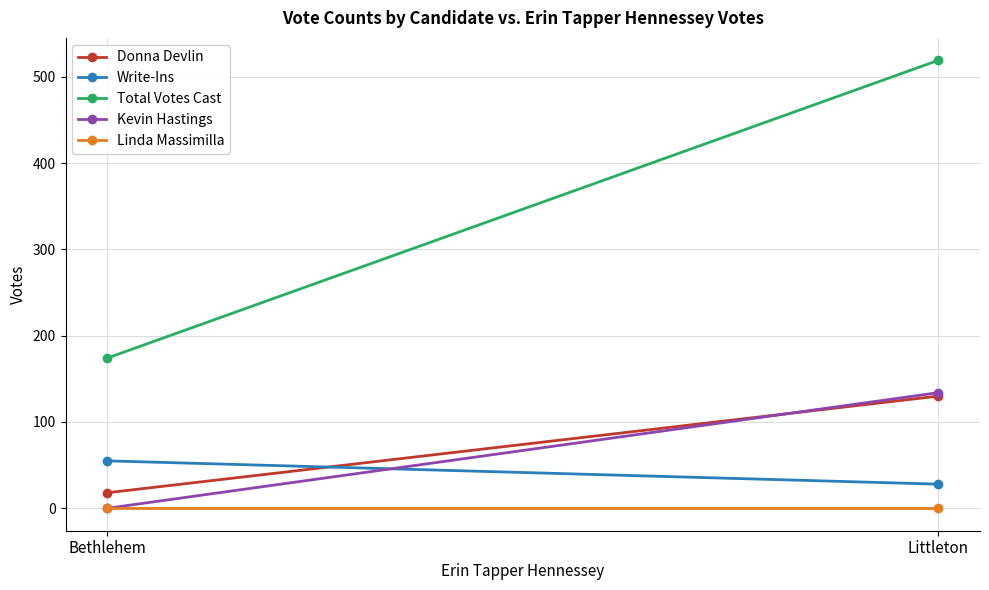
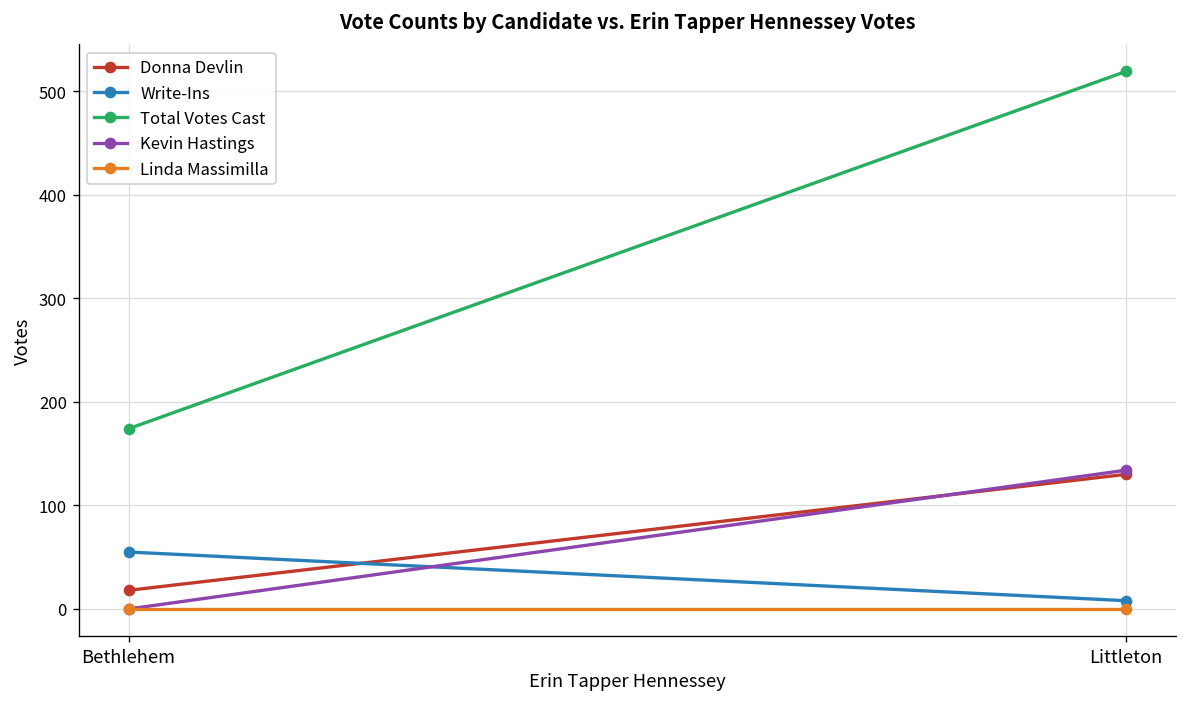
  {
    "Donna Devlin": {
      "Bethlehem": 20,
      "Littleton": 130
    },
    "Write-Ins": {
      "Bethlehem": 60,
-     "Littleton": 30
+     "Littleton": 10
    },
    "Total Votes Cast": {
      "Bethlehem": 170,
      "Littleton": 520
    },
    "Kevin Hastings": {
      "Littleton": 130
    },
    "Linda Massimilla": {
      "Littleton": 0
    }
  }
